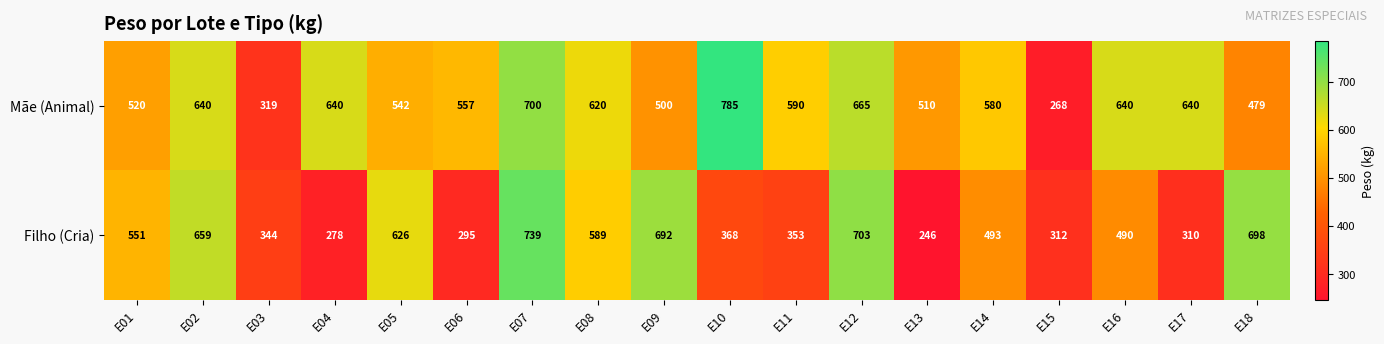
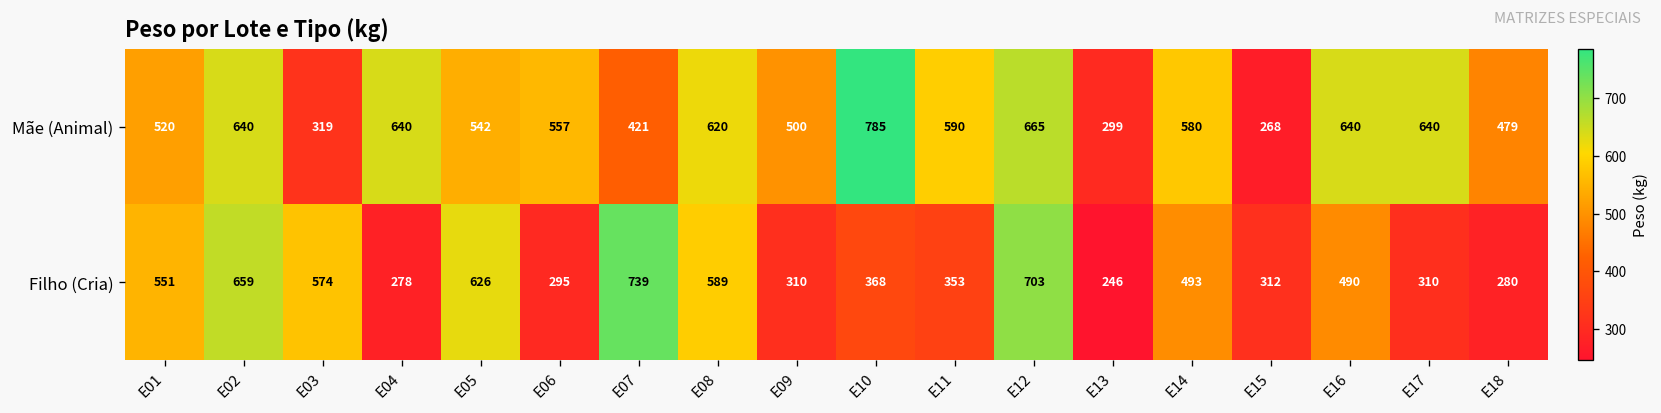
  {
    "Mãe (Animal)": {
      "E01": 520,
      "E02": 640,
      "E03": 319,
      "E04": 640,
      "E05": 542,
      "E06": 557,
-     "E07": 700,
+     "E07": 421,
      "E08": 620,
      "E09": 500,
      "E10": 785,
      "E11": 590,
      "E12": 665,
-     "E13": 510,
+     "E13": 299,
      "E14": 580,
      "E15": 268,
      "E16": 640,
      "E17": 640,
      "E18": 479
    },
    "Filho (Cria)": {
      "E01": 551,
      "E02": 659,
-     "E03": 344,
+     "E03": 574,
      "E04": 278,
      "E05": 626,
      "E06": 295,
      "E07": 739,
      "E08": 589,
-     "E09": 692,
+     "E09": 310,
      "E10": 368,
      "E11": 353,
      "E12": 703,
      "E13": 246,
      "E14": 493,
      "E15": 312,
      "E16": 490,
      "E17": 310,
-     "E18": 698
+     "E18": 280
    }
  }
